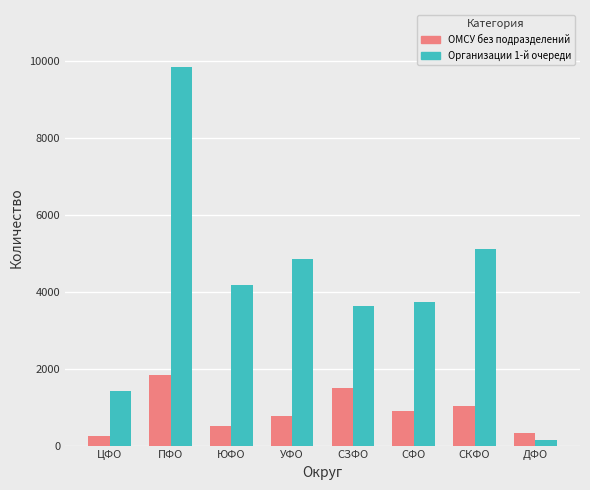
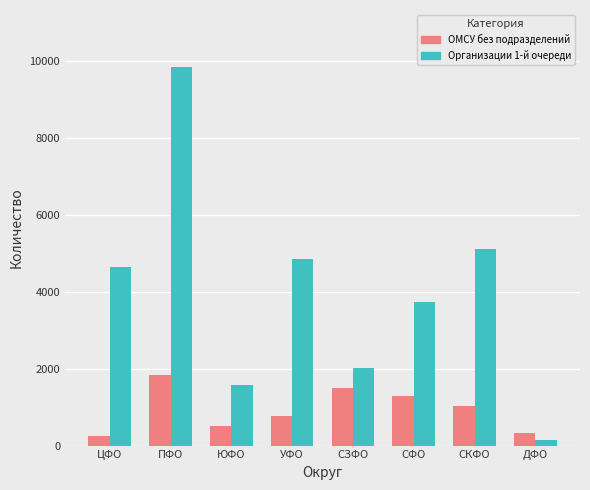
  {
    "ОМСУ без подразделений": {
      "ЦФО": 200,
      "ПФО": 1800,
      "ЮФО": 500,
      "УФО": 800,
      "СЗФО": 1500,
-     "СФО": 900,
+     "СФО": 1300,
      "СКФО": 1000,
      "ДФО": 300
    },
    "Организации 1-й очереди": {
-     "ЦФО": 1400,
+     "ЦФО": 4600,
      "ПФО": 9800,
-     "ЮФО": 4200,
+     "ЮФО": 1600,
      "УФО": 4800,
-     "СЗФО": 3600,
+     "СЗФО": 2000,
      "СФО": 3700,
      "СКФО": 5100,
      "ДФО": 100
    }
  }
